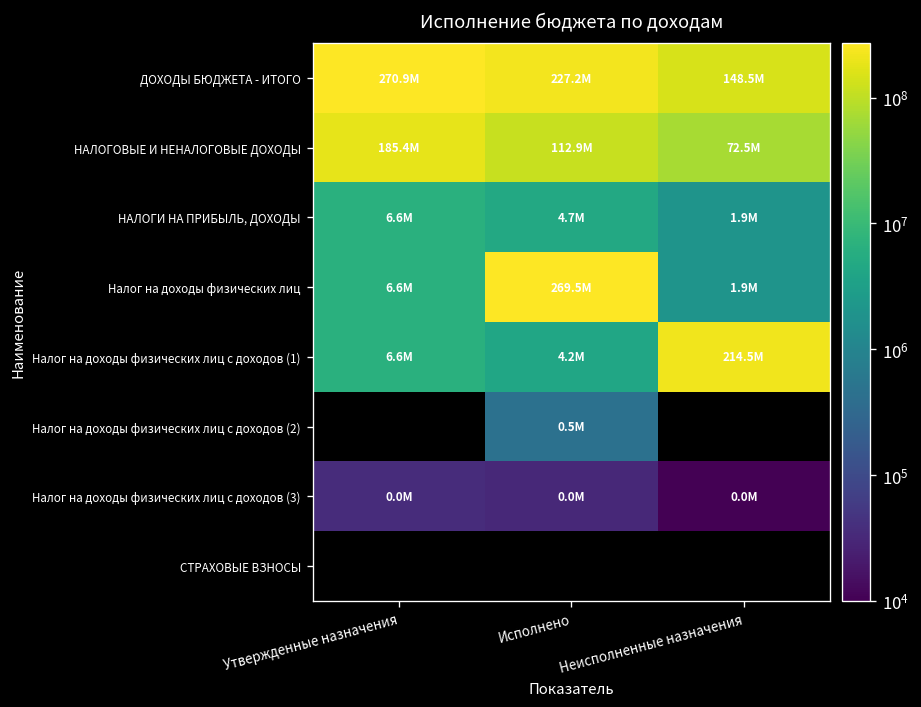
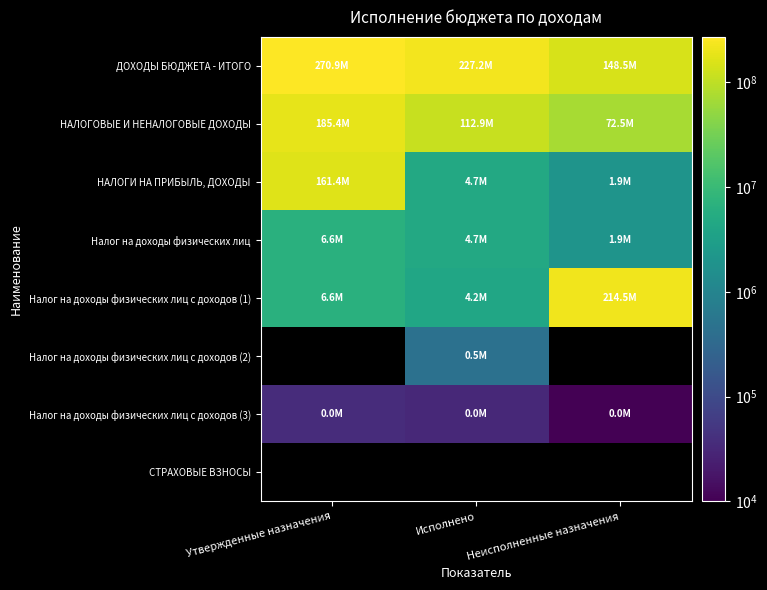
  {
    "ДОХОДЫ БЮДЖЕТА - ИТОГО": {
      "Утвержденные назначения": "270.9M",
      "Исполнено": "227.2M",
      "Неисполненные назначения": "148.5M"
    },
    "НАЛОГОВЫЕ И НЕНАЛОГОВЫЕ ДОХОДЫ": {
      "Утвержденные назначения": "185.4M",
      "Исполнено": "112.9M",
      "Неисполненные назначения": "72.5M"
    },
    "НАЛОГИ НА ПРИБЫЛЬ, ДОХОДЫ": {
-     "Утвержденные назначения": "6.6M",
+     "Утвержденные назначения": "161.4M",
      "Исполнено": "4.7M",
      "Неисполненные назначения": "1.9M"
    },
    "Налог на доходы физических лиц": {
      "Утвержденные назначения": "6.6M",
-     "Исполнено": "269.5M",
+     "Исполнено": "4.7M",
      "Неисполненные назначения": "1.9M"
    },
    "Налог на доходы физических лиц с доходов (1)": {
      "Утвержденные назначения": "6.6M",
      "Исполнено": "4.2M",
      "Неисполненные назначения": "214.5M"
    },
    "Налог на доходы физических лиц с доходов (2)": {
      "Исполнено": "0.5M"
    },
    "Налог на доходы физических лиц с доходов (3)": {
      "Утвержденные назначения": "0.0M",
      "Исполнено": "0.0M",
      "Неисполненные назначения": "0.0M"
    }
  }
